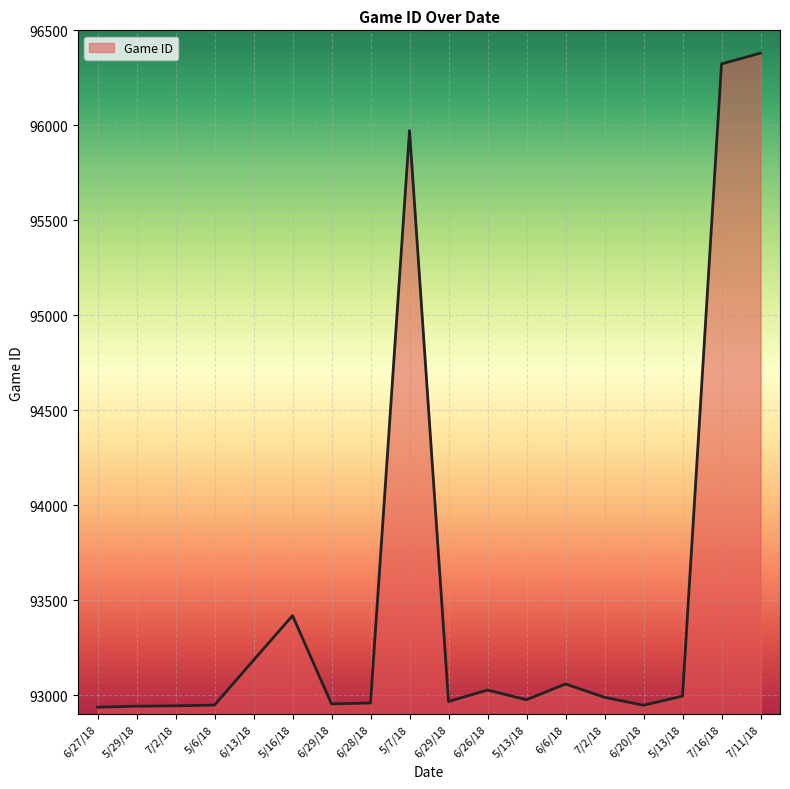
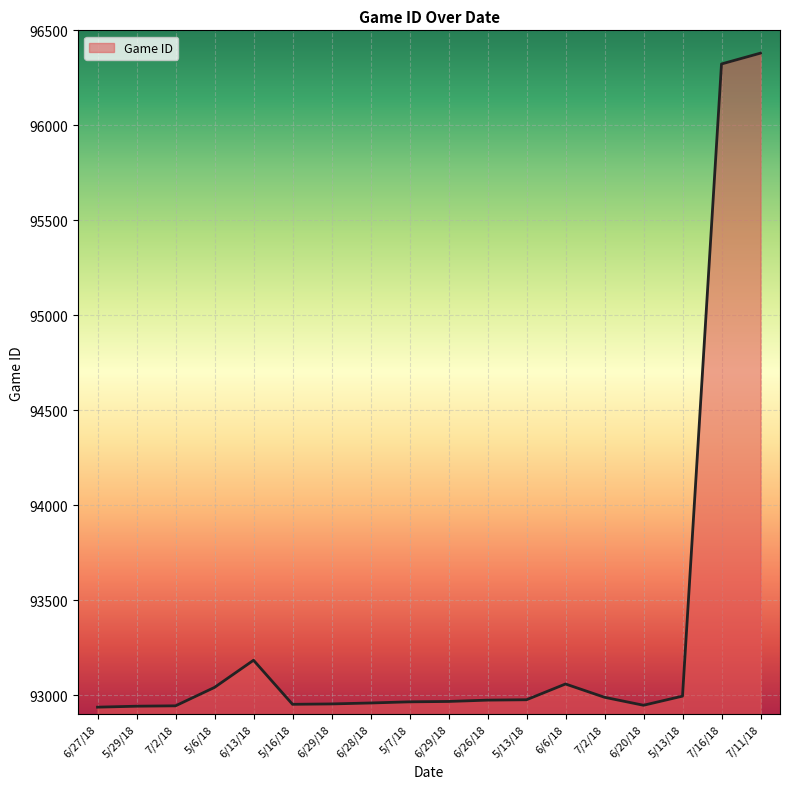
  {
    "6/27/18": 92940,
    "5/29/18": 92940,
-   "5/6/18": 92950,
+   "5/6/18": 93040,
    "6/13/18": 93180,
-   "5/16/18": 93420,
+   "5/16/18": 92950,
    "6/28/18": 92960,
-   "5/7/18": 95970,
-   "6/26/18": 93030,
+   "5/7/18": 92970,
+   "6/26/18": 92970,
    "6/6/18": 93060,
    "6/20/18": 92950,
    "7/16/18": 96320,
    "7/11/18": 96380
  }
